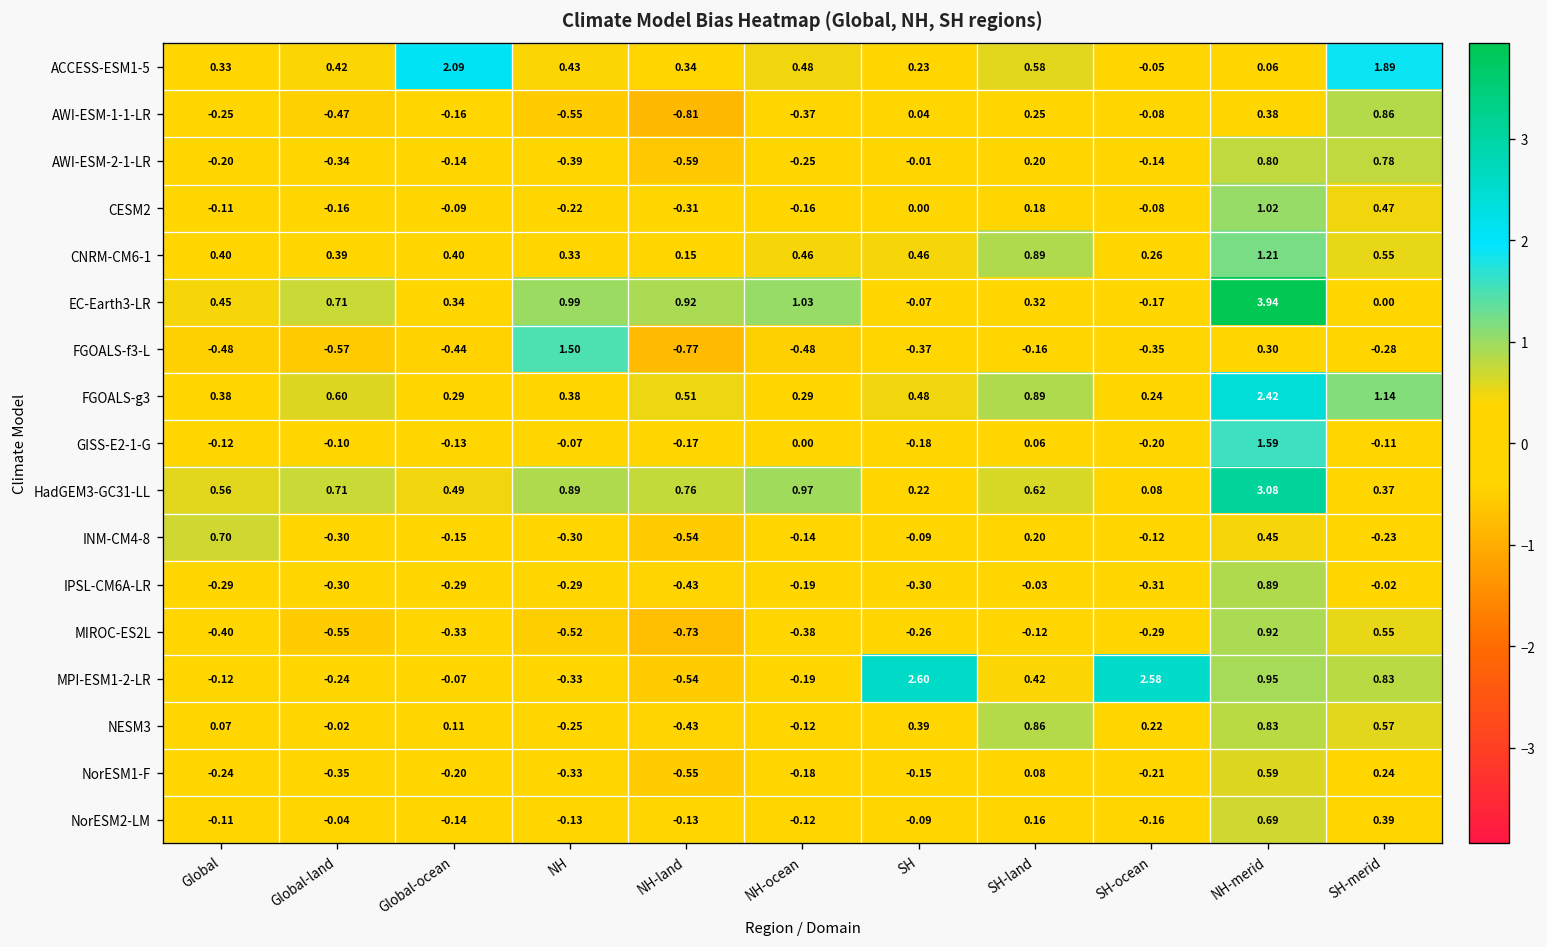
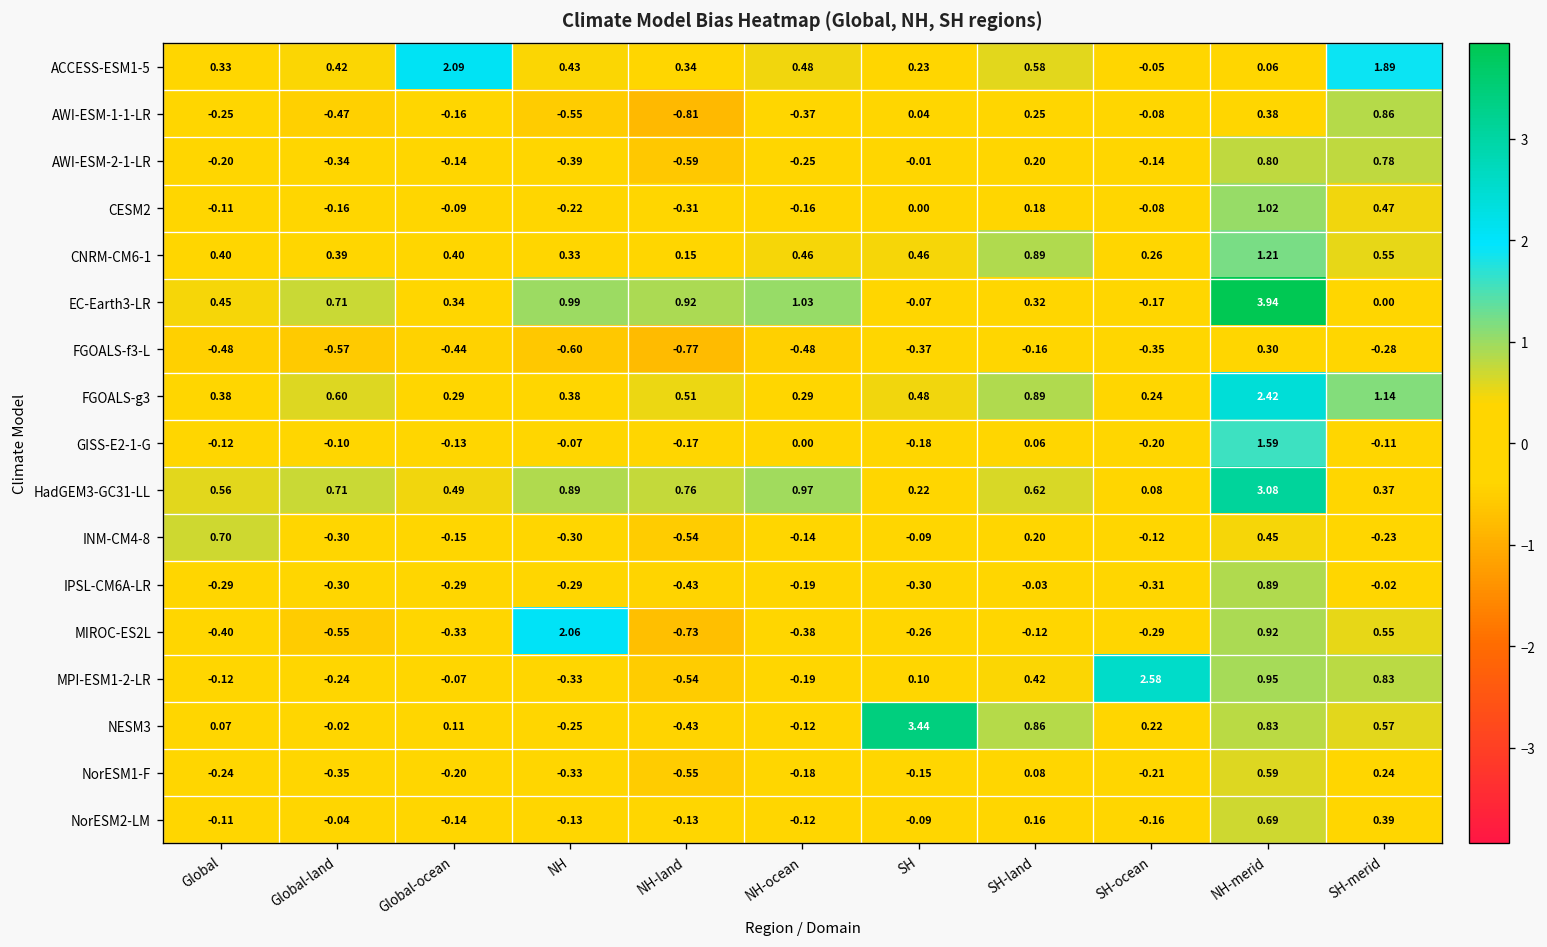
  {
    "ACCESS-ESM1-5": {
      "Global": 0.33,
      "Global-land": 0.42,
      "Global-ocean": 2.09,
      "NH": 0.43,
      "NH-land": 0.34,
      "NH-ocean": 0.48,
      "SH": 0.23,
      "SH-land": 0.58,
      "SH-ocean": -0.05,
      "NH-merid": 0.06,
      "SH-merid": 1.89
    },
    "AWI-ESM-1-1-LR": {
      "Global": -0.25,
      "Global-land": -0.47,
      "Global-ocean": -0.16,
      "NH": -0.55,
      "NH-land": -0.81,
      "NH-ocean": -0.37,
      "SH": 0.04,
      "SH-land": 0.25,
      "SH-ocean": -0.08,
      "NH-merid": 0.38,
      "SH-merid": 0.86
    },
    "AWI-ESM-2-1-LR": {
      "Global": -0.20,
      "Global-land": -0.34,
      "Global-ocean": -0.14,
      "NH": -0.39,
      "NH-land": -0.59,
      "NH-ocean": -0.25,
      "SH": -0.01,
      "SH-land": 0.20,
      "SH-ocean": -0.14,
      "NH-merid": 0.80,
      "SH-merid": 0.78
    },
    "CESM2": {
      "Global": -0.11,
      "Global-land": -0.16,
      "Global-ocean": -0.09,
      "NH": -0.22,
      "NH-land": -0.31,
      "NH-ocean": -0.16,
      "SH": 0.00,
      "SH-land": 0.18,
      "SH-ocean": -0.08,
      "NH-merid": 1.02,
      "SH-merid": 0.47
    },
    "CNRM-CM6-1": {
      "Global": 0.40,
      "Global-land": 0.39,
      "Global-ocean": 0.40,
      "NH": 0.33,
      "NH-land": 0.15,
      "NH-ocean": 0.46,
      "SH": 0.46,
      "SH-land": 0.89,
      "SH-ocean": 0.26,
      "NH-merid": 1.21,
      "SH-merid": 0.55
    },
    "EC-Earth3-LR": {
      "Global": 0.45,
      "Global-land": 0.71,
      "Global-ocean": 0.34,
      "NH": 0.99,
      "NH-land": 0.92,
      "NH-ocean": 1.03,
      "SH": -0.07,
      "SH-land": 0.32,
      "SH-ocean": -0.17,
      "NH-merid": 3.94,
      "SH-merid": 0.00
    },
    "FGOALS-f3-L": {
      "Global": -0.48,
      "Global-land": -0.57,
      "Global-ocean": -0.44,
-     "NH": 1.50,
+     "NH": -0.60,
      "NH-land": -0.77,
      "NH-ocean": -0.48,
      "SH": -0.37,
      "SH-land": -0.16,
      "SH-ocean": -0.35,
      "NH-merid": 0.30,
      "SH-merid": -0.28
    },
    "FGOALS-g3": {
      "Global": 0.38,
      "Global-land": 0.60,
      "Global-ocean": 0.29,
      "NH": 0.38,
      "NH-land": 0.51,
      "NH-ocean": 0.29,
      "SH": 0.48,
      "SH-land": 0.89,
      "SH-ocean": 0.24,
      "NH-merid": 2.42,
      "SH-merid": 1.14
    },
    "GISS-E2-1-G": {
      "Global": -0.12,
      "Global-land": -0.10,
      "Global-ocean": -0.13,
      "NH": -0.07,
      "NH-land": -0.17,
      "NH-ocean": 0.00,
      "SH": -0.18,
      "SH-land": 0.06,
      "SH-ocean": -0.20,
      "NH-merid": 1.59,
      "SH-merid": -0.11
    },
    "HadGEM3-GC31-LL": {
      "Global": 0.56,
      "Global-land": 0.71,
      "Global-ocean": 0.49,
      "NH": 0.89,
      "NH-land": 0.76,
      "NH-ocean": 0.97,
      "SH": 0.22,
      "SH-land": 0.62,
      "SH-ocean": 0.08,
      "NH-merid": 3.08,
      "SH-merid": 0.37
    },
    "INM-CM4-8": {
      "Global": 0.70,
      "Global-land": -0.30,
      "Global-ocean": -0.15,
      "NH": -0.30,
      "NH-land": -0.54,
      "NH-ocean": -0.14,
      "SH": -0.09,
      "SH-land": 0.20,
      "SH-ocean": -0.12,
      "NH-merid": 0.45,
      "SH-merid": -0.23
    },
    "IPSL-CM6A-LR": {
      "Global": -0.29,
      "Global-land": -0.30,
      "Global-ocean": -0.29,
      "NH": -0.29,
      "NH-land": -0.43,
      "NH-ocean": -0.19,
      "SH": -0.30,
      "SH-land": -0.03,
      "SH-ocean": -0.31,
      "NH-merid": 0.89,
      "SH-merid": -0.02
    },
    "MIROC-ES2L": {
      "Global": -0.40,
      "Global-land": -0.55,
      "Global-ocean": -0.33,
-     "NH": -0.52,
+     "NH": 2.06,
      "NH-land": -0.73,
      "NH-ocean": -0.38,
      "SH": -0.26,
      "SH-land": -0.12,
      "SH-ocean": -0.29,
      "NH-merid": 0.92,
      "SH-merid": 0.55
    },
    "MPI-ESM1-2-LR": {
      "Global": -0.12,
      "Global-land": -0.24,
      "Global-ocean": -0.07,
      "NH": -0.33,
      "NH-land": -0.54,
      "NH-ocean": -0.19,
-     "SH": 2.60,
+     "SH": 0.10,
      "SH-land": 0.42,
      "SH-ocean": 2.58,
      "NH-merid": 0.95,
      "SH-merid": 0.83
    },
    "NESM3": {
      "Global": 0.07,
      "Global-land": -0.02,
      "Global-ocean": 0.11,
      "NH": -0.25,
      "NH-land": -0.43,
      "NH-ocean": -0.12,
-     "SH": 0.39,
+     "SH": 3.44,
      "SH-land": 0.86,
      "SH-ocean": 0.22,
      "NH-merid": 0.83,
      "SH-merid": 0.57
    },
    "NorESM1-F": {
      "Global": -0.24,
      "Global-land": -0.35,
      "Global-ocean": -0.20,
      "NH": -0.33,
      "NH-land": -0.55,
      "NH-ocean": -0.18,
      "SH": -0.15,
      "SH-land": 0.08,
      "SH-ocean": -0.21,
      "NH-merid": 0.59,
      "SH-merid": 0.24
    },
    "NorESM2-LM": {
      "Global": -0.11,
      "Global-land": -0.04,
      "Global-ocean": -0.14,
      "NH": -0.13,
      "NH-land": -0.13,
      "NH-ocean": -0.12,
      "SH": -0.09,
      "SH-land": 0.16,
      "SH-ocean": -0.16,
      "NH-merid": 0.69,
      "SH-merid": 0.39
    }
  }
